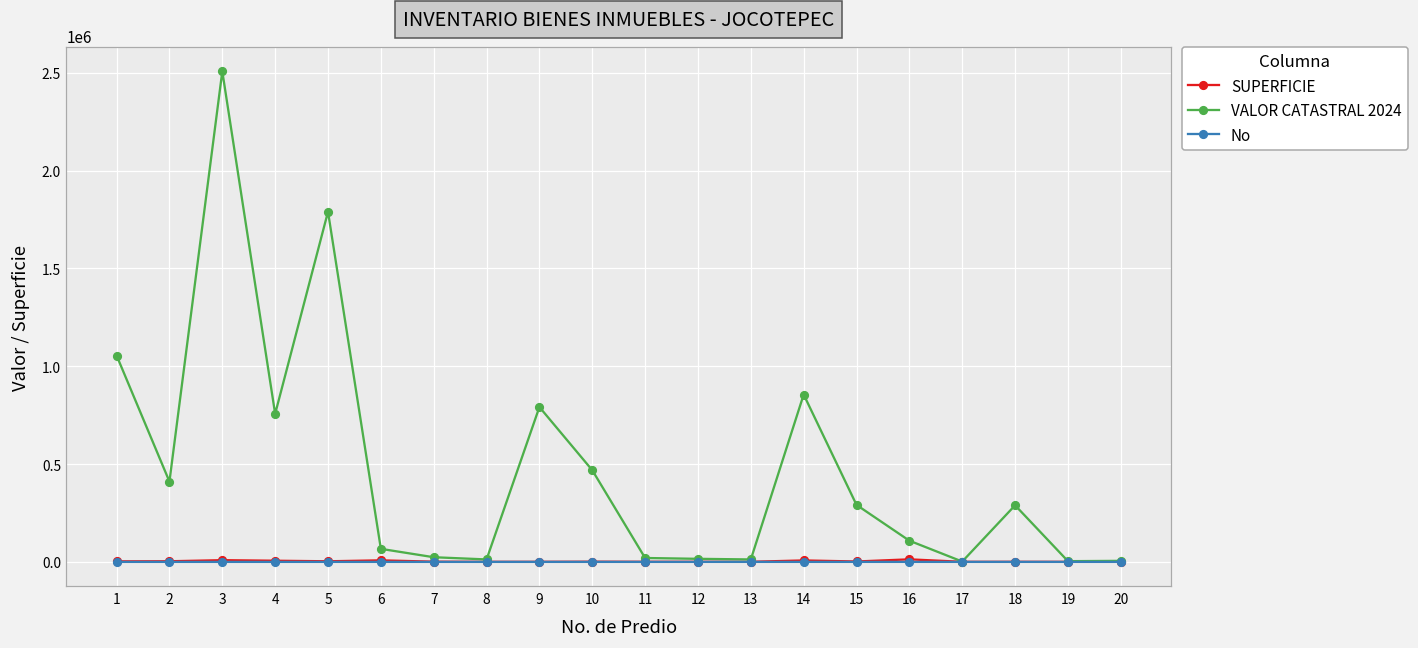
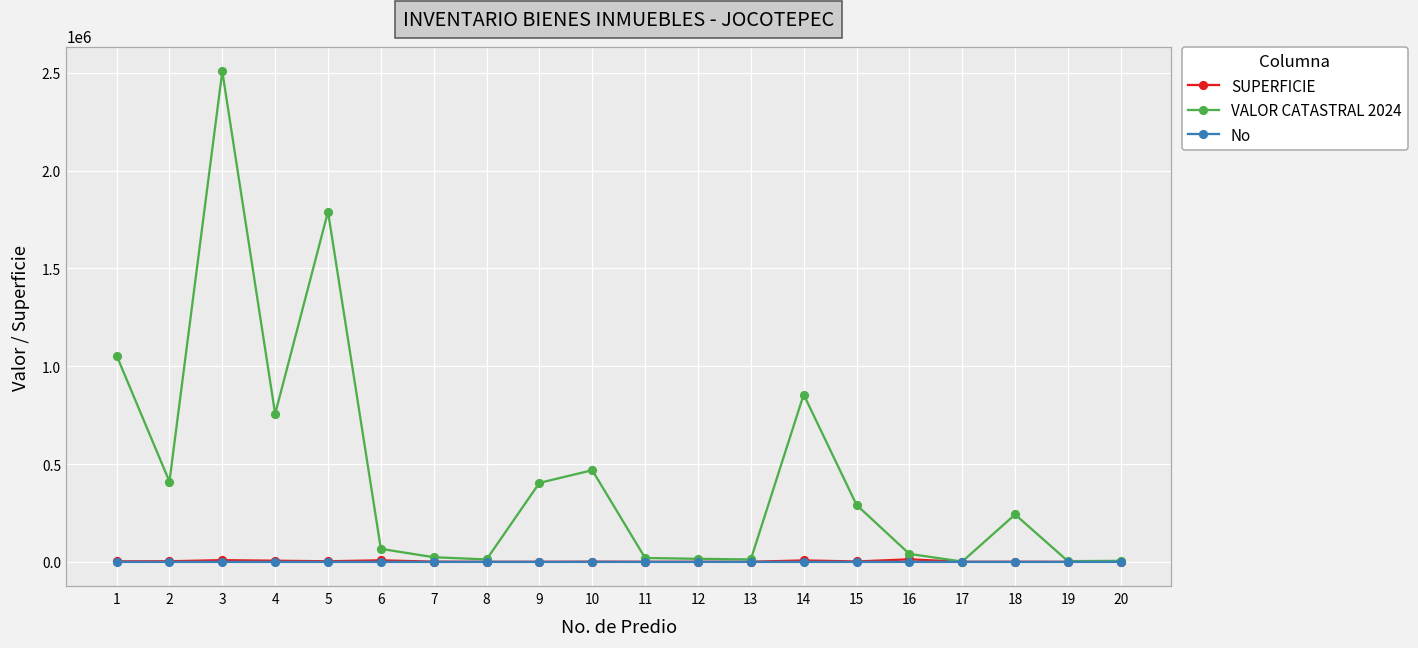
  {
    "VALOR CATASTRAL 2024": {
      "1": 1050000,
      "2": 410000,
      "3": 2510000,
      "4": 760000,
      "5": 1790000,
      "6": 70000,
      "7": 20000,
-     "9": 790000,
+     "9": 400000,
      "10": 470000,
      "11": 20000,
      "12": 20000,
      "14": 860000,
      "15": 290000,
-     "16": 110000,
-     "18": 290000
+     "16": 40000,
+     "18": 240000
    }
  }
